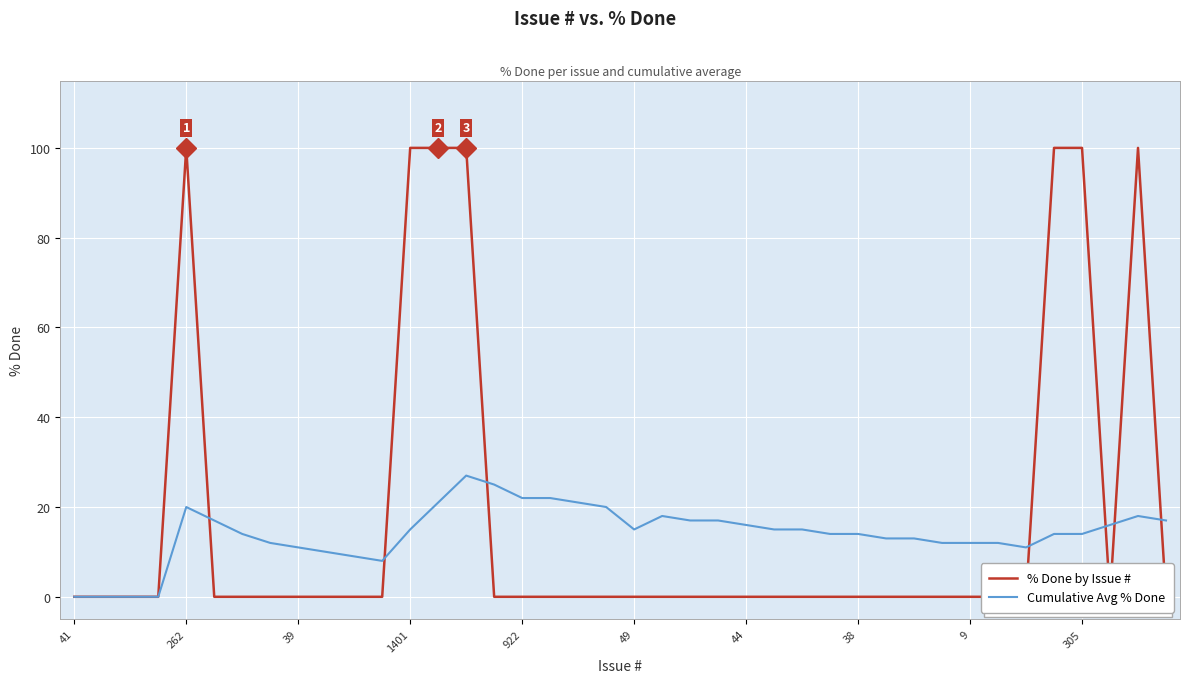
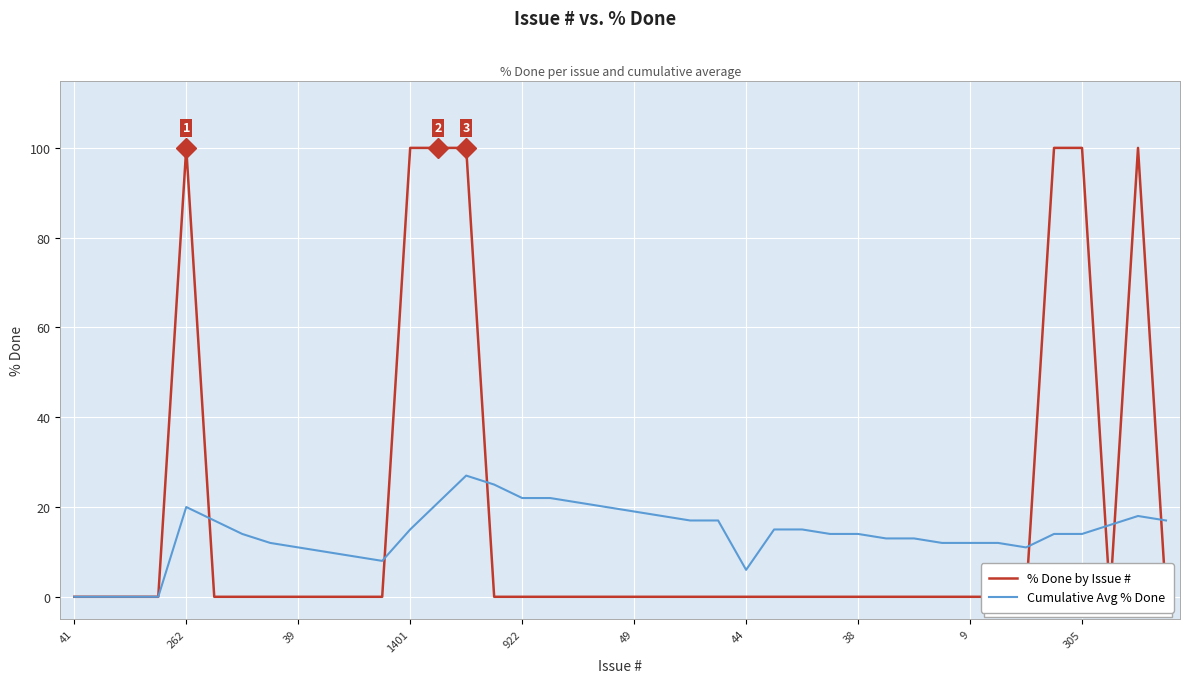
  {
    "Cumulative Avg % Done": {
      "262": 20,
      "1401": 15,
      "922": 22,
-     "49": 15,
-     "44": 16,
+     "49": 19,
+     "44": 6,
      "305": 14
    }
  }
